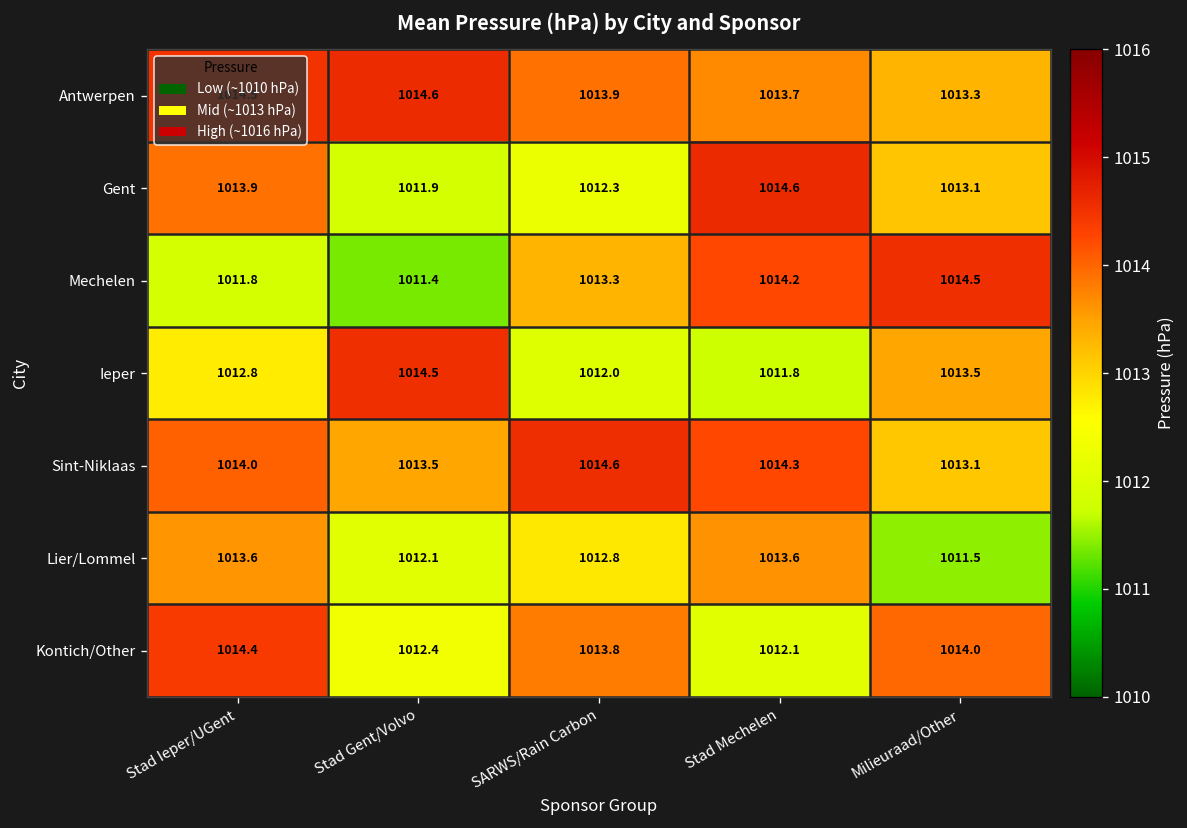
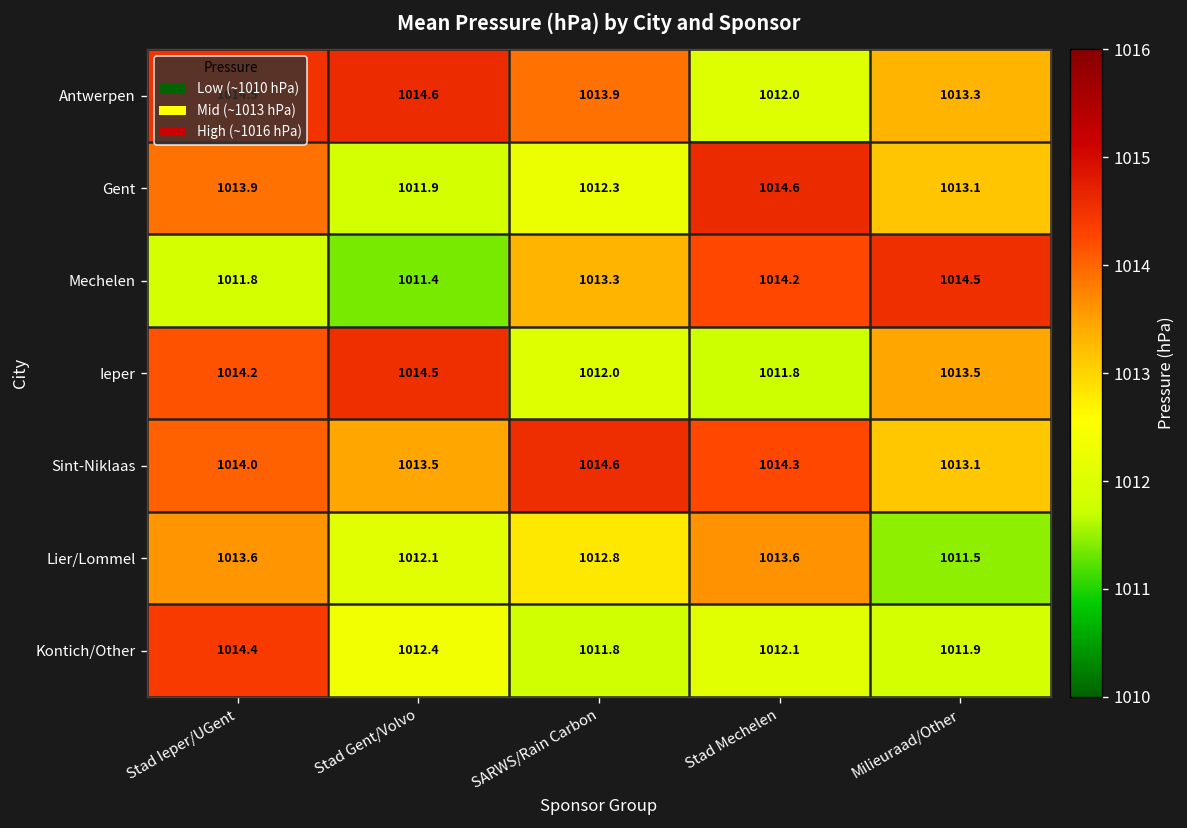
  {
    "Antwerpen": {
      "Stad Gent/Volvo": 1014.6,
      "SARWS/Rain Carbon": 1013.9,
-     "Stad Mechelen": 1013.7,
+     "Stad Mechelen": 1012.0,
      "Milieuraad/Other": 1013.3
    },
    "Gent": {
      "Stad Ieper/UGent": 1013.9,
      "Stad Gent/Volvo": 1011.9,
      "SARWS/Rain Carbon": 1012.3,
      "Stad Mechelen": 1014.6,
      "Milieuraad/Other": 1013.1
    },
    "Mechelen": {
      "Stad Ieper/UGent": 1011.8,
      "Stad Gent/Volvo": 1011.4,
      "SARWS/Rain Carbon": 1013.3,
      "Stad Mechelen": 1014.2,
      "Milieuraad/Other": 1014.5
    },
    "Ieper": {
-     "Stad Ieper/UGent": 1012.8,
+     "Stad Ieper/UGent": 1014.2,
      "Stad Gent/Volvo": 1014.5,
      "SARWS/Rain Carbon": 1012.0,
      "Stad Mechelen": 1011.8,
      "Milieuraad/Other": 1013.5
    },
    "Sint-Niklaas": {
      "Stad Ieper/UGent": 1014.0,
      "Stad Gent/Volvo": 1013.5,
      "SARWS/Rain Carbon": 1014.6,
      "Stad Mechelen": 1014.3,
      "Milieuraad/Other": 1013.1
    },
    "Lier/Lommel": {
      "Stad Ieper/UGent": 1013.6,
      "Stad Gent/Volvo": 1012.1,
      "SARWS/Rain Carbon": 1012.8,
      "Stad Mechelen": 1013.6,
      "Milieuraad/Other": 1011.5
    },
    "Kontich/Other": {
      "Stad Ieper/UGent": 1014.4,
      "Stad Gent/Volvo": 1012.4,
-     "SARWS/Rain Carbon": 1013.8,
+     "SARWS/Rain Carbon": 1011.8,
      "Stad Mechelen": 1012.1,
-     "Milieuraad/Other": 1014.0
+     "Milieuraad/Other": 1011.9
    }
  }
